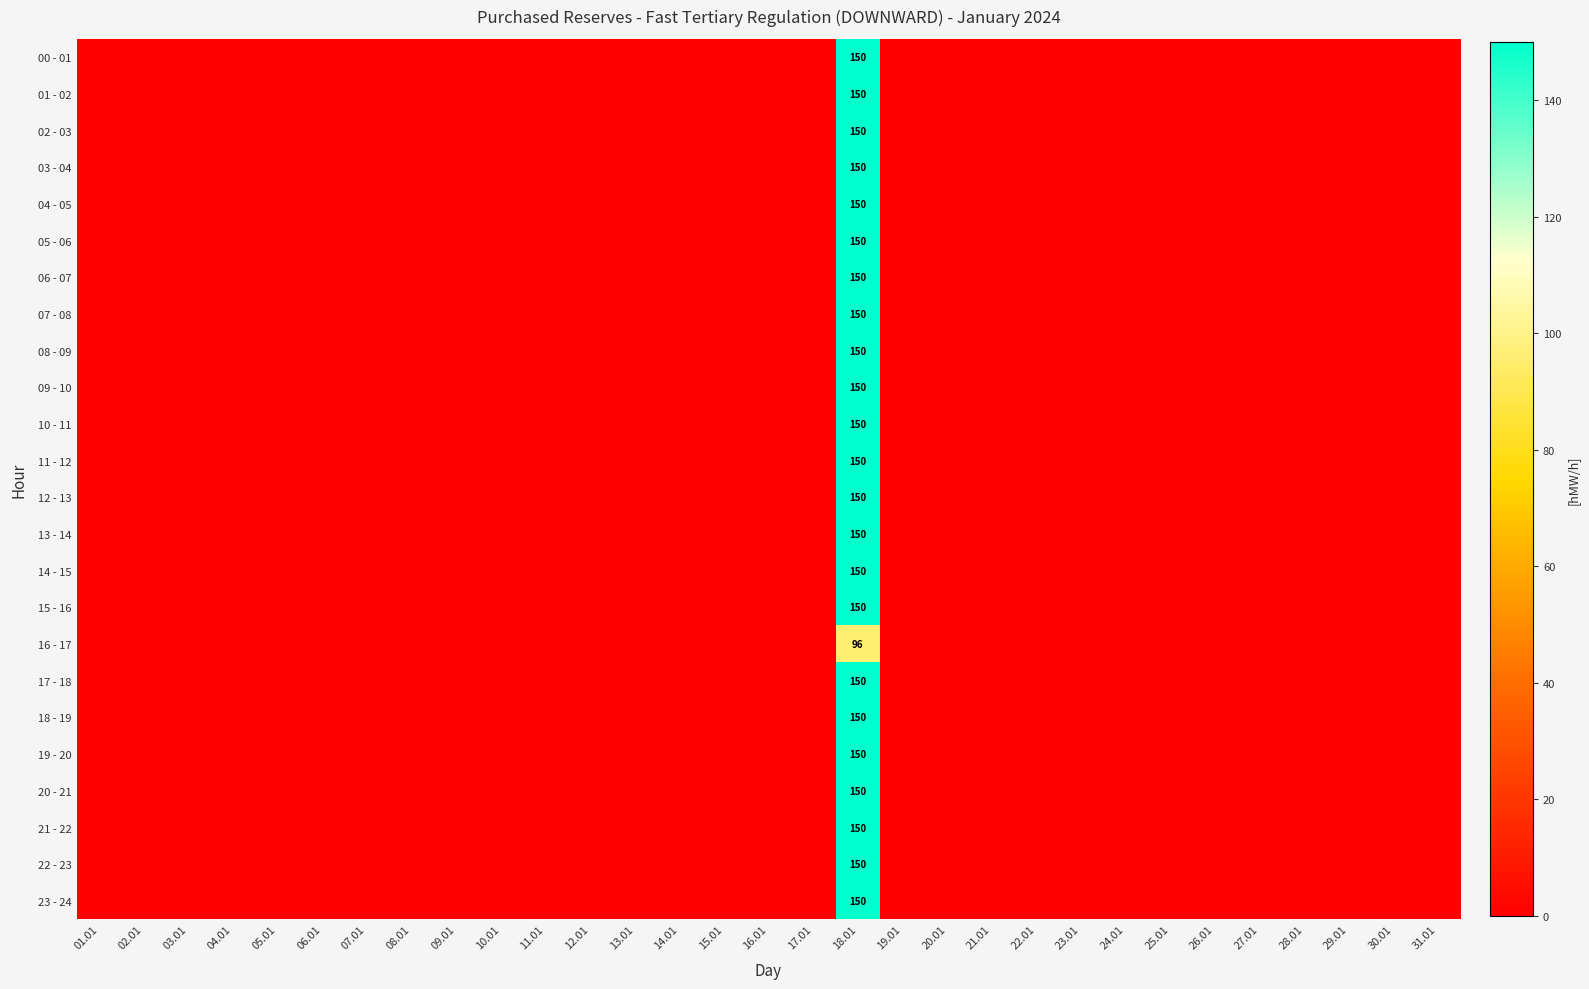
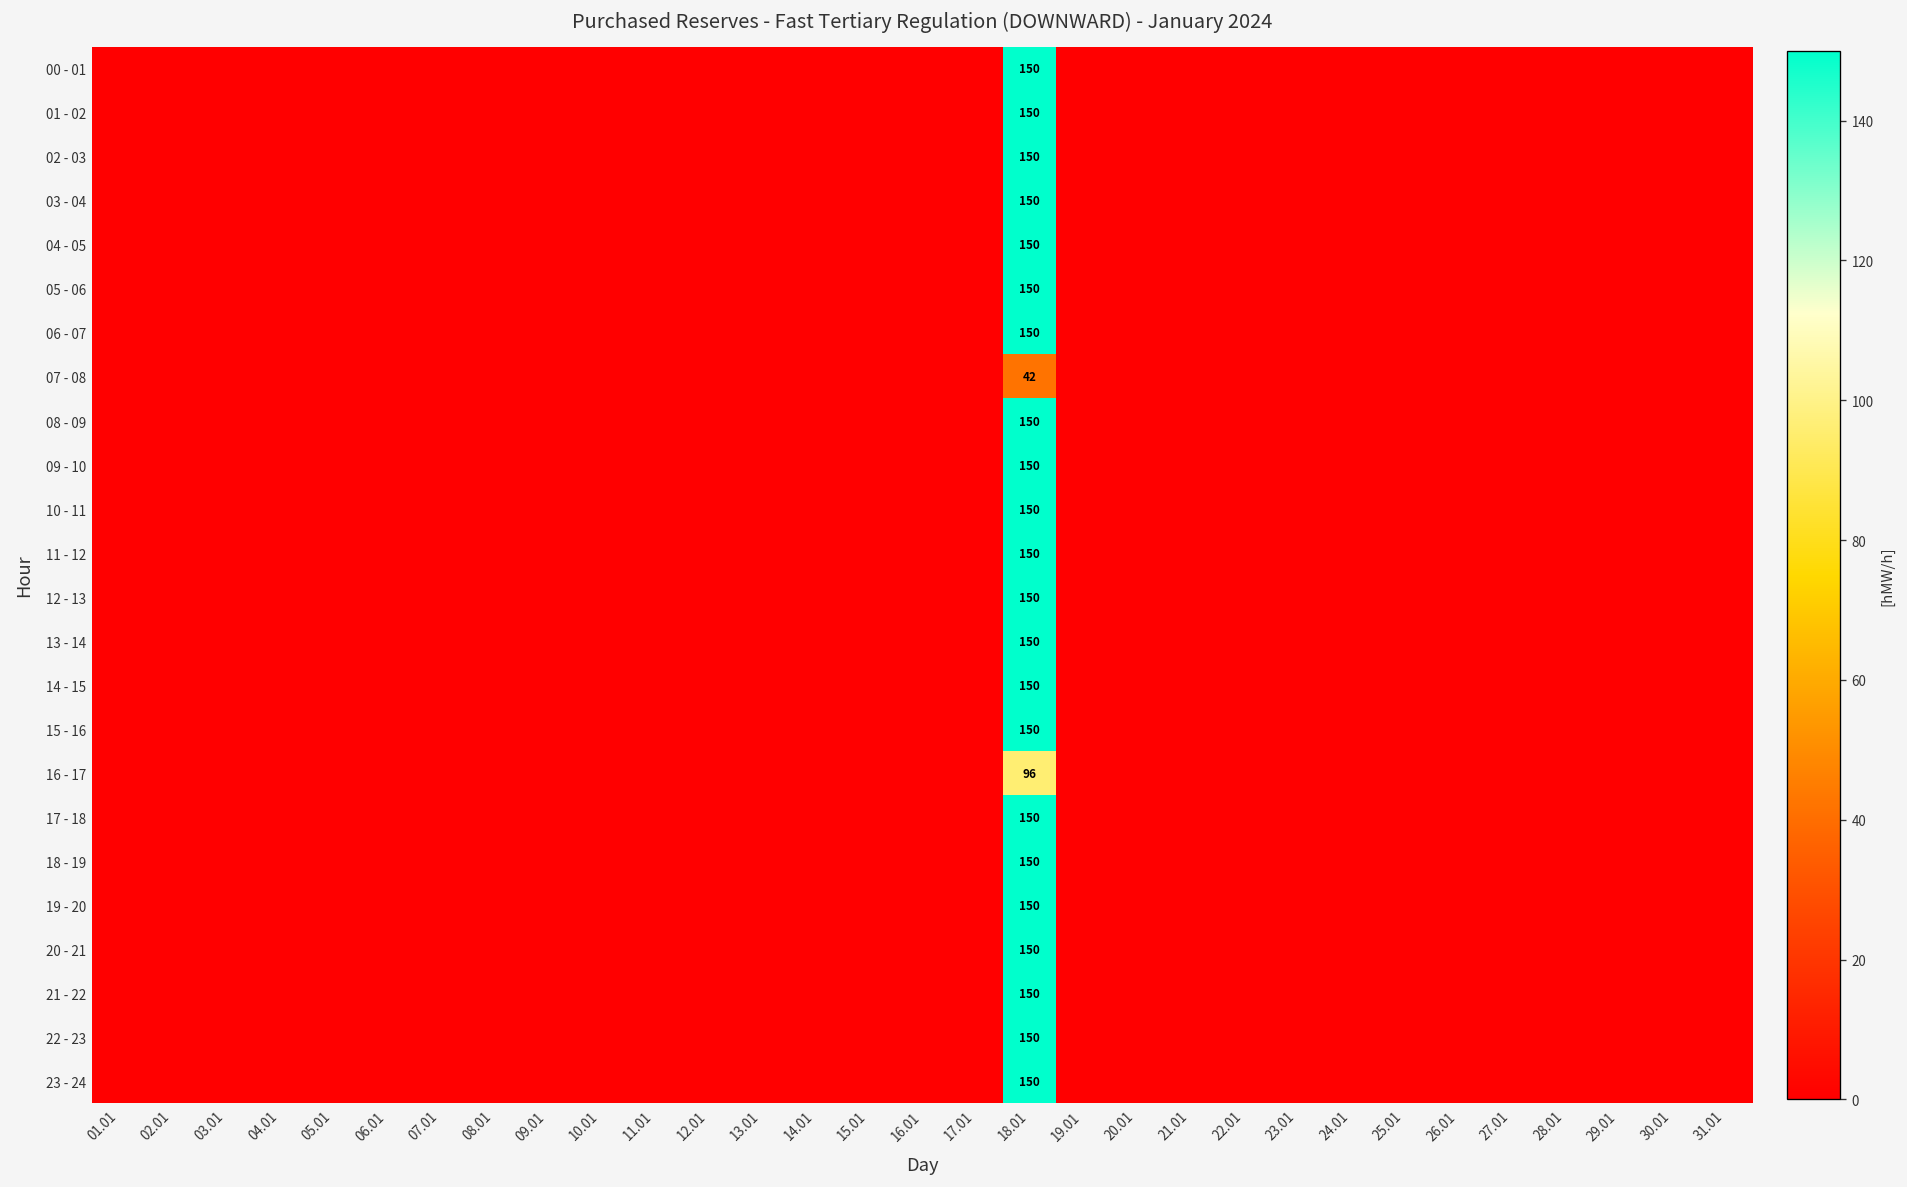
  {
    "00 - 01": {
      "18.01": 150
    },
    "01 - 02": {
      "18.01": 150
    },
    "02 - 03": {
      "18.01": 150
    },
    "03 - 04": {
      "18.01": 150
    },
    "04 - 05": {
      "18.01": 150
    },
    "05 - 06": {
      "18.01": 150
    },
    "06 - 07": {
      "18.01": 150
    },
    "07 - 08": {
-     "18.01": 150
+     "18.01": 42
    },
    "08 - 09": {
      "18.01": 150
    },
    "09 - 10": {
      "18.01": 150
    },
    "10 - 11": {
      "18.01": 150
    },
    "11 - 12": {
      "18.01": 150
    },
    "12 - 13": {
      "18.01": 150
    },
    "13 - 14": {
      "18.01": 150
    },
    "14 - 15": {
      "18.01": 150
    },
    "15 - 16": {
      "18.01": 150
    },
    "16 - 17": {
      "18.01": 96
    },
    "17 - 18": {
      "18.01": 150
    },
    "18 - 19": {
      "18.01": 150
    },
    "19 - 20": {
      "18.01": 150
    },
    "20 - 21": {
      "18.01": 150
    },
    "21 - 22": {
      "18.01": 150
    },
    "22 - 23": {
      "18.01": 150
    },
    "23 - 24": {
      "18.01": 150
    }
  }
